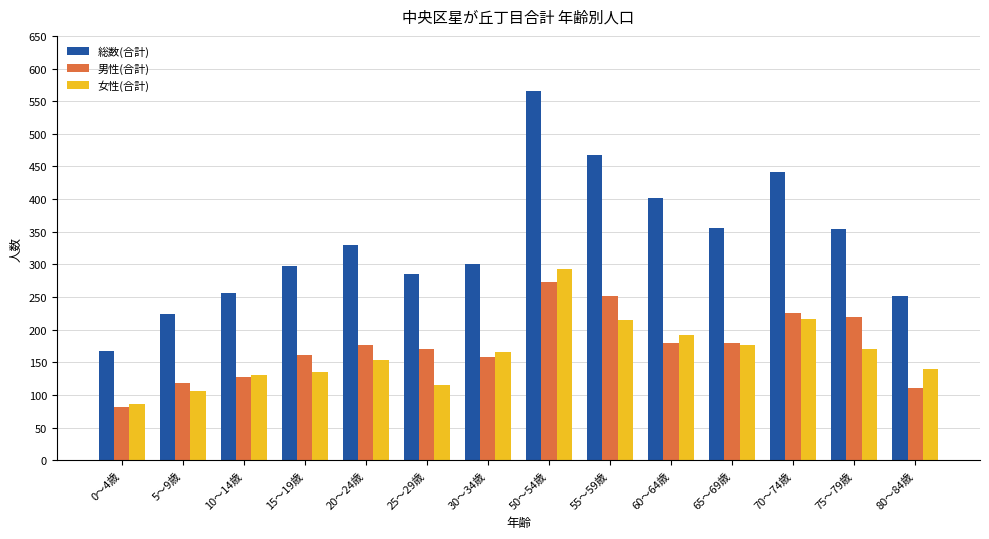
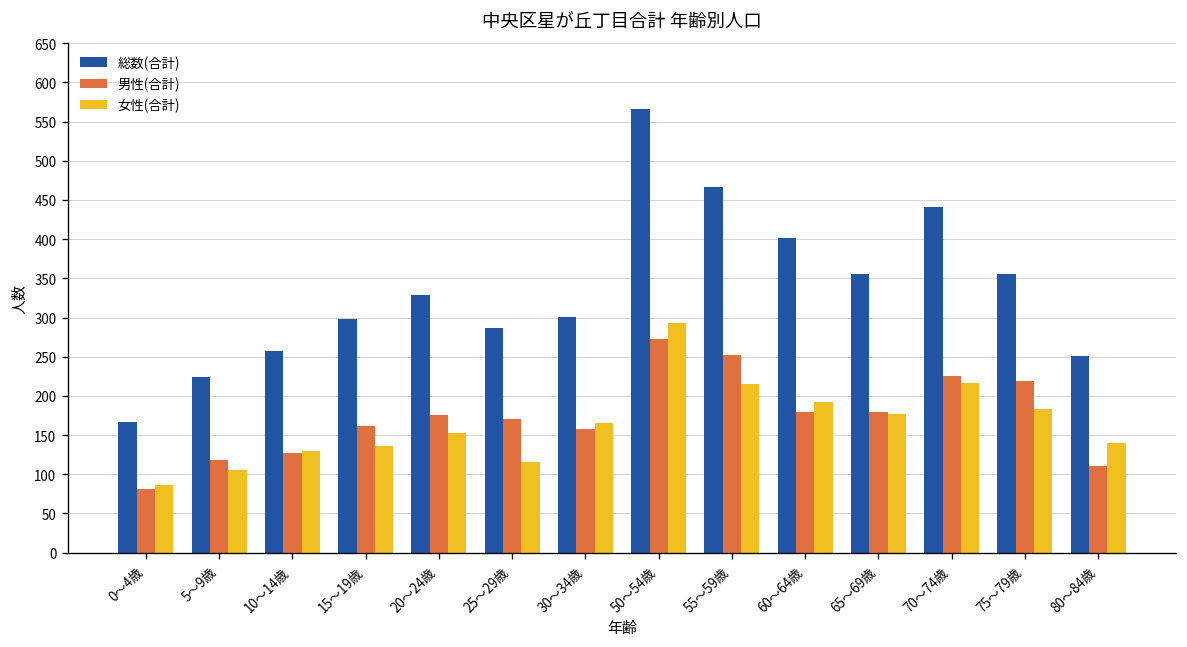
  {
    "総数(合計)": {
      "0～4歳": 170,
      "5～9歳": 220,
      "10～14歳": 260,
      "15～19歳": 300,
      "20～24歳": 330,
      "25～29歳": 290,
      "30～34歳": 300,
      "50～54歳": 570,
      "55～59歳": 470,
      "60～64歳": 400,
      "65～69歳": 360,
      "70～74歳": 440,
      "75～79歳": 360,
      "80～84歳": 250
    },
    "男性(合計)": {
      "0～4歳": 80,
      "5～9歳": 120,
      "10～14歳": 130,
      "15～19歳": 160,
      "20～24歳": 180,
      "25～29歳": 170,
      "30～34歳": 160,
      "50～54歳": 270,
      "55～59歳": 250,
      "60～64歳": 180,
      "65～69歳": 180,
      "70～74歳": 230,
      "75～79歳": 220,
      "80～84歳": 110
    },
    "女性(合計)": {
      "0～4歳": 90,
      "5～9歳": 110,
      "10～14歳": 130,
      "15～19歳": 140,
      "20～24歳": 150,
      "25～29歳": 120,
      "30～34歳": 170,
      "50～54歳": 290,
      "55～59歳": 220,
      "60～64歳": 190,
      "65～69歳": 180,
      "70～74歳": 220,
-     "75～79歳": 170,
+     "75～79歳": 180,
      "80～84歳": 140
    }
  }
